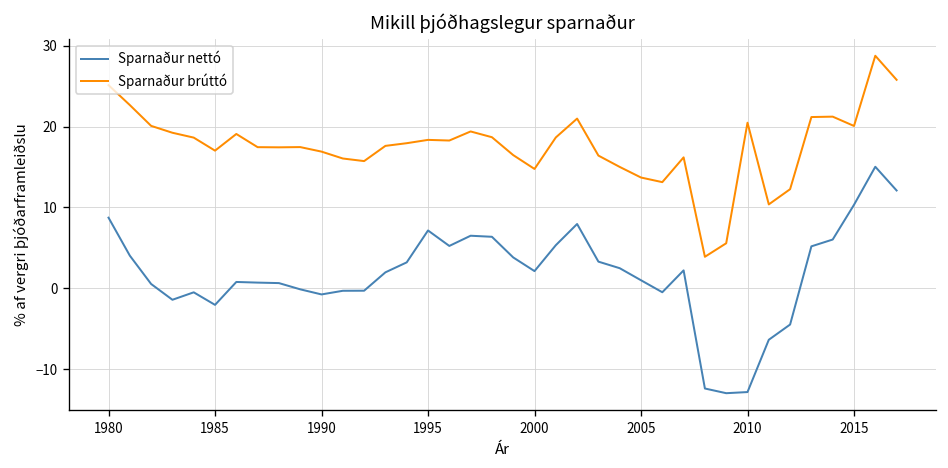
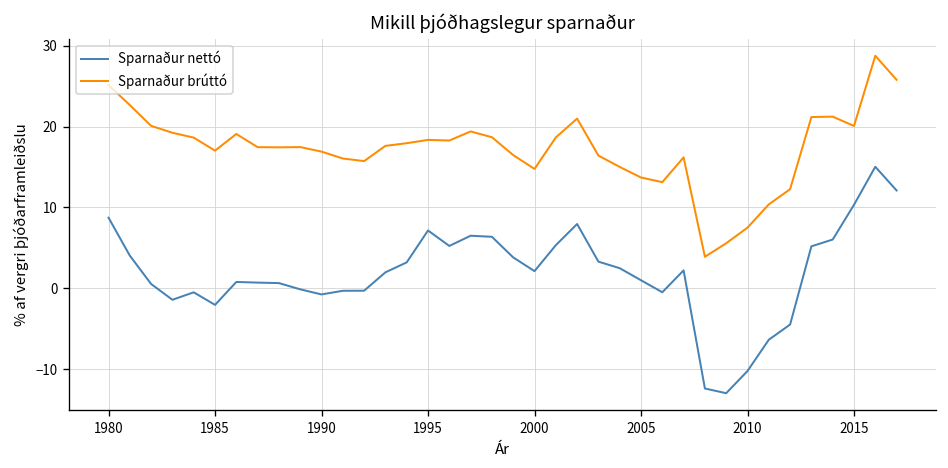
  {
    "Sparnaður nettó": {
      "1980": 9,
      "1985": -2,
      "1990": -1,
      "1995": 7,
      "2000": 2,
      "2005": 1,
-     "2010": -13,
+     "2010": -10,
      "2015": 10
    },
    "Sparnaður brúttó": {
      "1985": 17,
      "1990": 17,
      "1995": 18,
      "2000": 15,
      "2005": 14,
-     "2010": 20,
+     "2010": 8,
      "2015": 20
    }
  }
